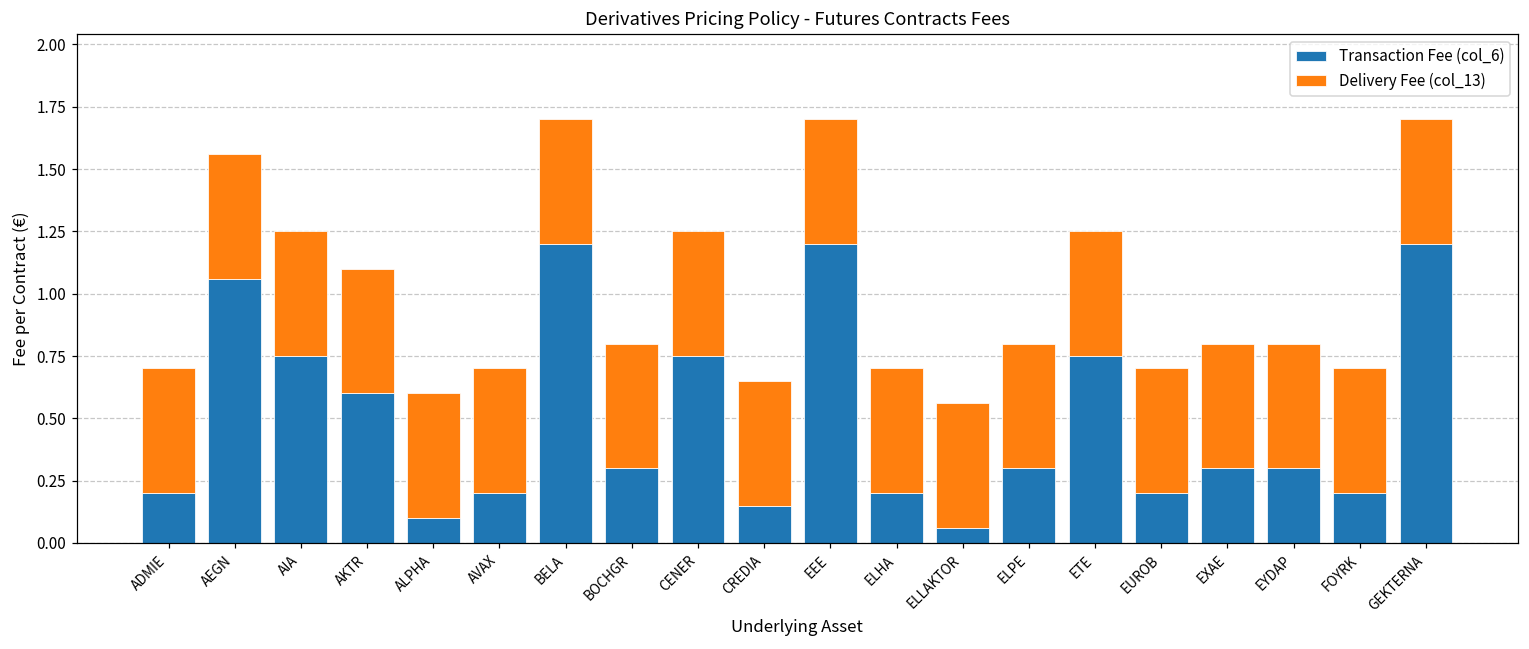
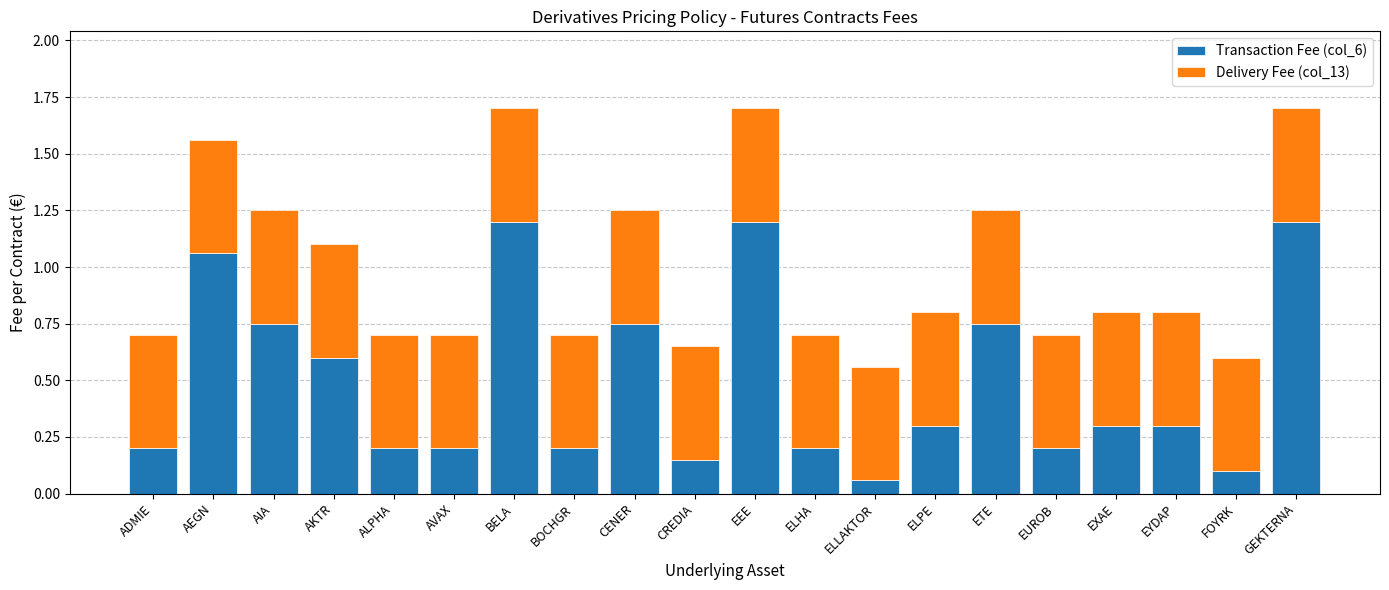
  {
    "Transaction Fee (col_6)": {
      "ADMIE": 0.2,
      "AEGN": 1.06,
      "AIA": 0.75,
      "AKTR": 0.6,
-     "ALPHA": 0.1,
+     "ALPHA": 0.2,
      "AVAX": 0.2,
      "BELA": 1.2,
-     "BOCHGR": 0.3,
+     "BOCHGR": 0.2,
      "CENER": 0.75,
      "CREDIA": 0.15,
      "EEE": 1.2,
      "ELHA": 0.2,
      "ELLAKTOR": 0.06,
      "ELPE": 0.3,
      "ETE": 0.75,
      "EUROB": 0.2,
      "EXAE": 0.3,
      "EYDAP": 0.3,
-     "FOYRK": 0.2,
+     "FOYRK": 0.1,
      "GEKTERNA": 1.2
    },
    "Delivery Fee (col_13)": {
      "ADMIE": 0.5,
      "AEGN": 0.5,
      "AIA": 0.5,
      "AKTR": 0.5,
      "ALPHA": 0.5,
      "AVAX": 0.5,
      "BELA": 0.5,
      "BOCHGR": 0.5,
      "CENER": 0.5,
      "CREDIA": 0.5,
      "EEE": 0.5,
      "ELHA": 0.5,
      "ELLAKTOR": 0.5,
      "ELPE": 0.5,
      "ETE": 0.5,
      "EUROB": 0.5,
      "EXAE": 0.5,
      "EYDAP": 0.5,
      "FOYRK": 0.5,
      "GEKTERNA": 0.5
    }
  }
